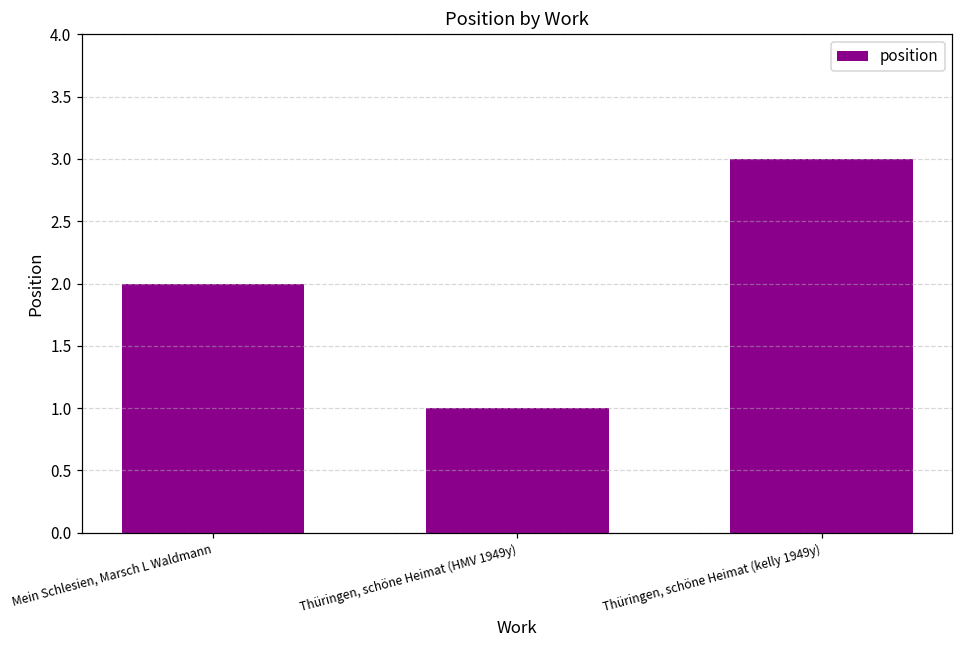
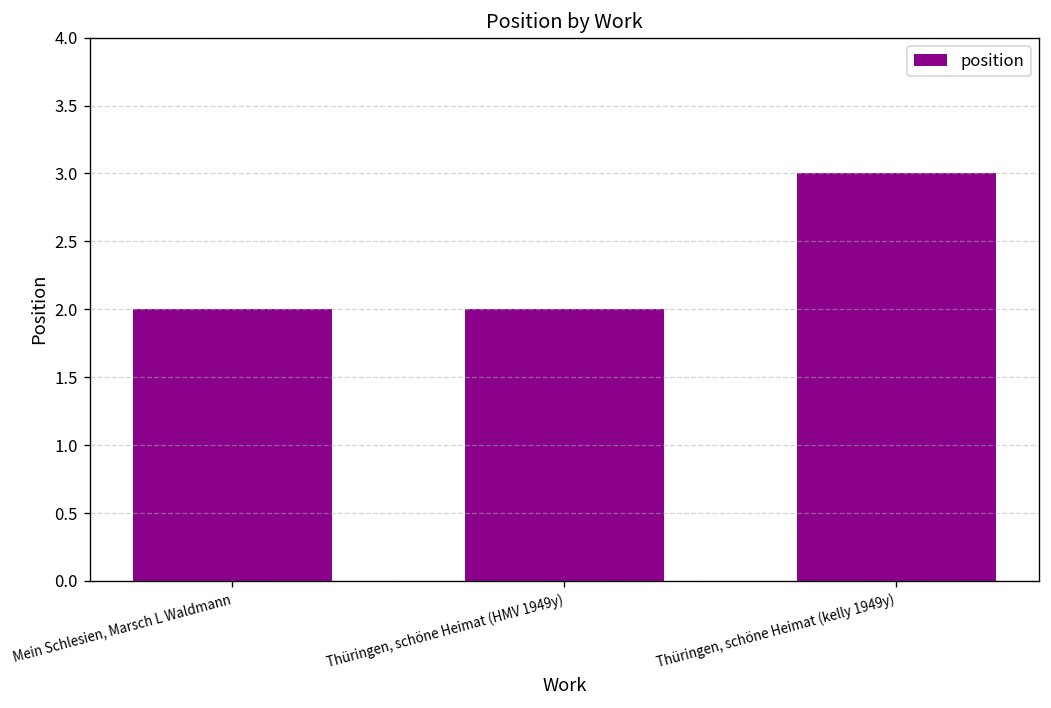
  {
    "Mein Schlesien, Marsch L Waldmann": 2,
-   "Thüringen, schöne Heimat (HMV 1949y)": 1,
+   "Thüringen, schöne Heimat (HMV 1949y)": 2,
    "Thüringen, schöne Heimat (kelly 1949y)": 3
  }
